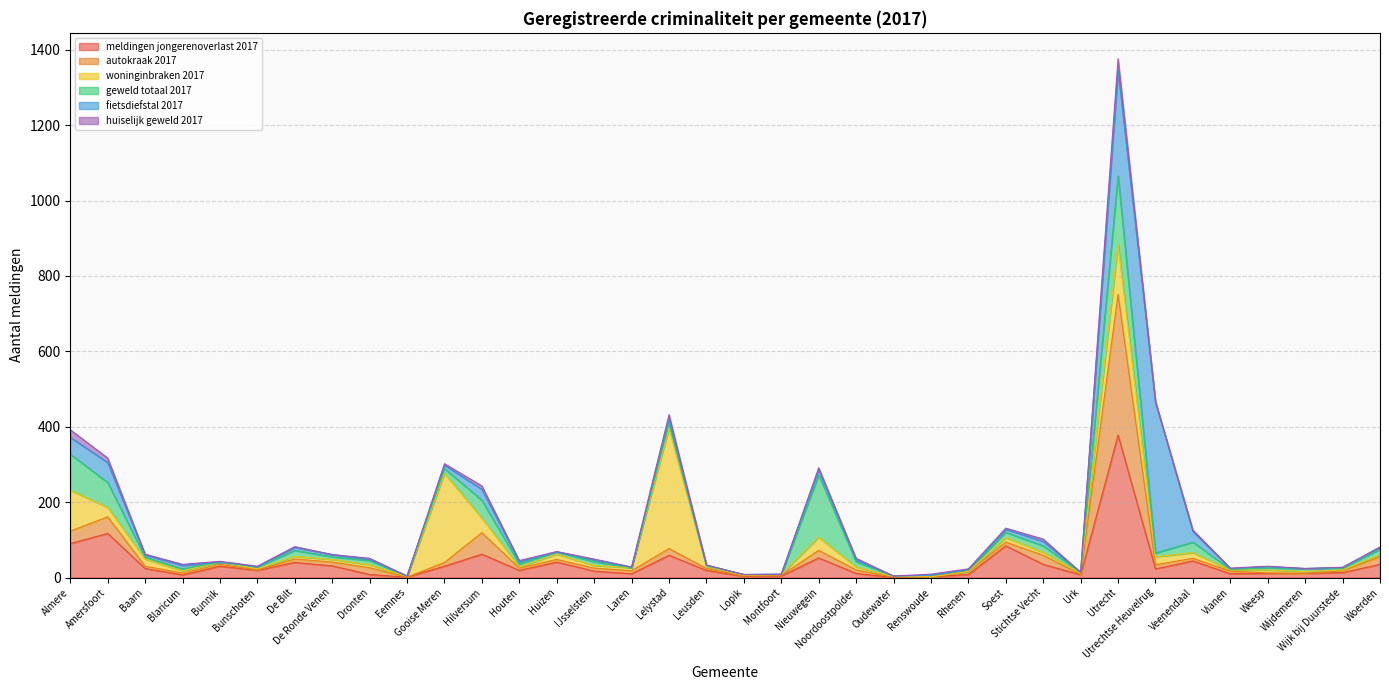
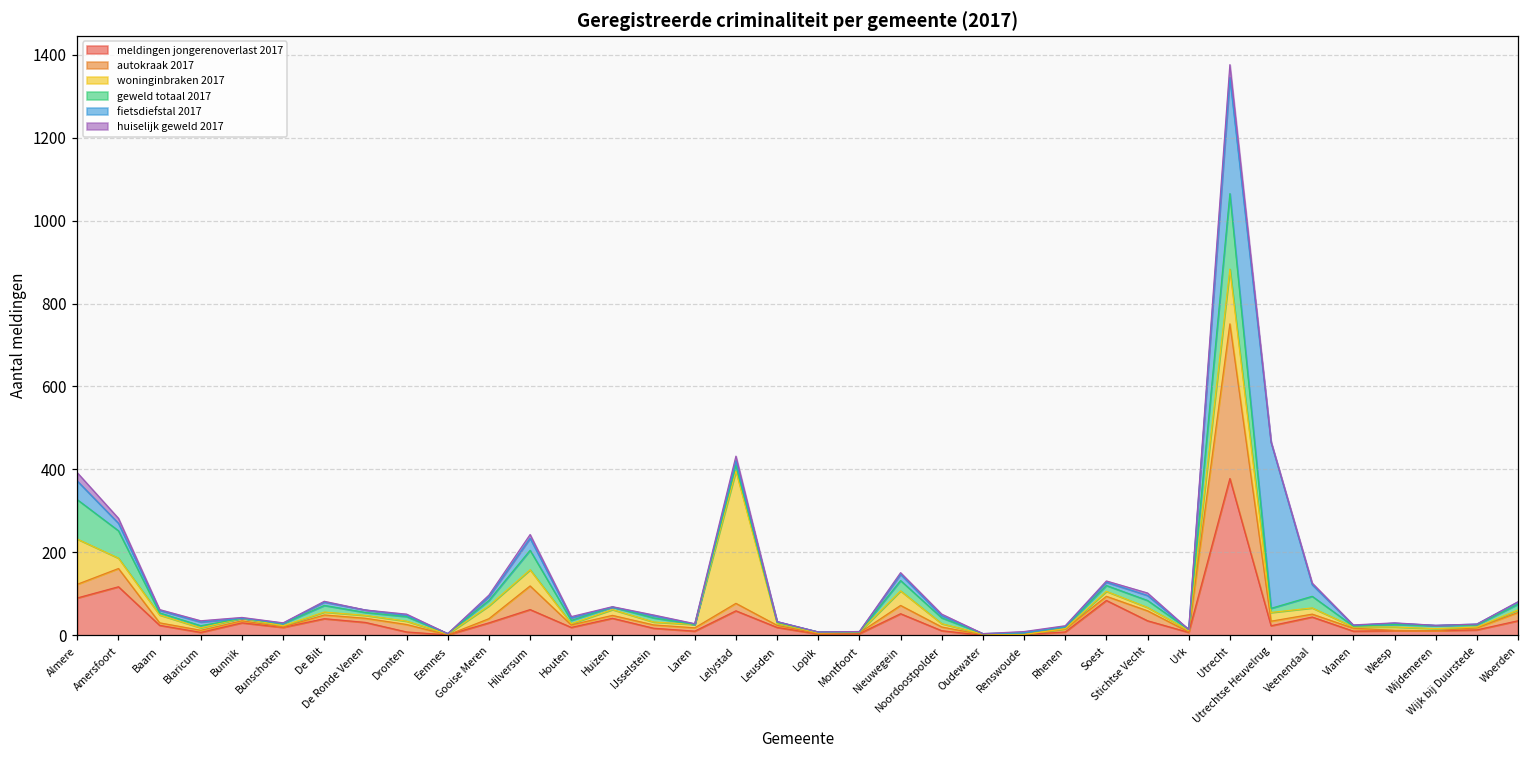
  {
    "woninginbraken 2017": {
      "Almere": 110,
      "Amersfoort": 30,
      "De Bilt": 10,
      "De Ronde Venen": 10,
      "Dronten": 10,
-     "Gooise Meren": 240,
+     "Gooise Meren": 30,
      "Hilversum": 40,
      "IJsselstein": 10,
      "Lelystad": 320,
      "Nieuwegein": 40,
      "Noordoostpolder": 10,
      "Soest": 10,
      "Stichtse Vecht": 10,
      "Utrecht": 130,
      "Utrechtse Heuvelrug": 20,
      "Veenendaal": 20
    },
    "geweld totaal 2017": {
      "Almere": 100,
      "Amersfoort": 70,
      "De Bilt": 20,
      "Gooise Meren": 10,
      "Hilversum": 50,
      "Lelystad": 10,
-     "Nieuwegein": 170,
+     "Nieuwegein": 30,
      "Soest": 10,
      "Stichtse Vecht": 20,
      "Utrecht": 180,
      "Utrechtse Heuvelrug": 10,
      "Veenendaal": 30
    },
    "fietsdiefstal 2017": {
      "Almere": 50,
-     "Amersfoort": 50,
+     "Amersfoort": 20,
      "Hilversum": 30,
      "Lelystad": 10,
      "Utrecht": 280
    },
    "huiselijk geweld 2017": {
      "Almere": 20,
      "Amersfoort": 10,
      "Hilversum": 10,
      "Lelystad": 10,
      "Utrecht": 30
    }
  }
